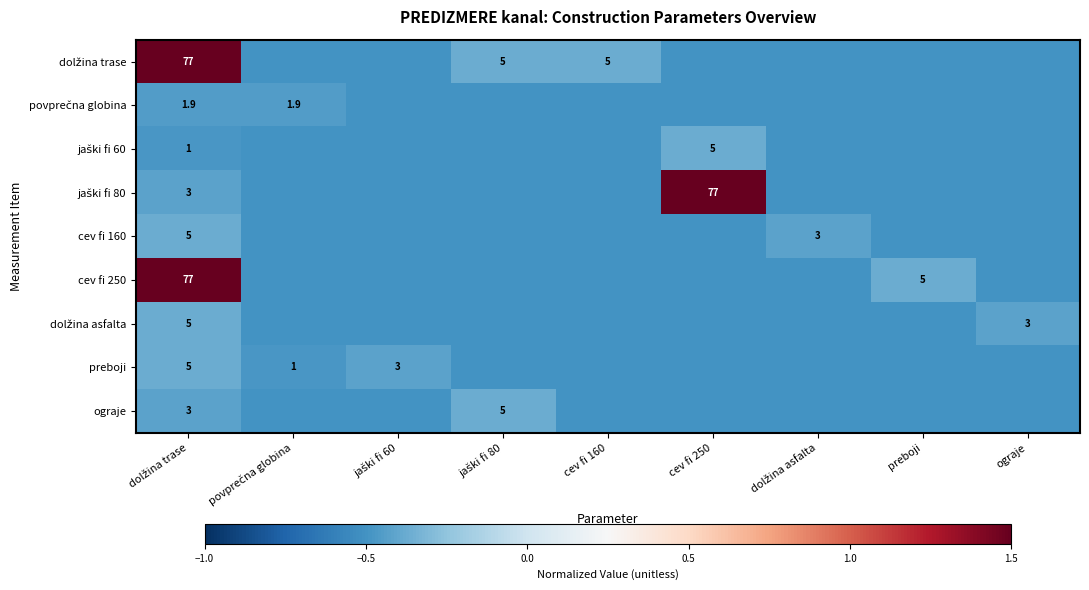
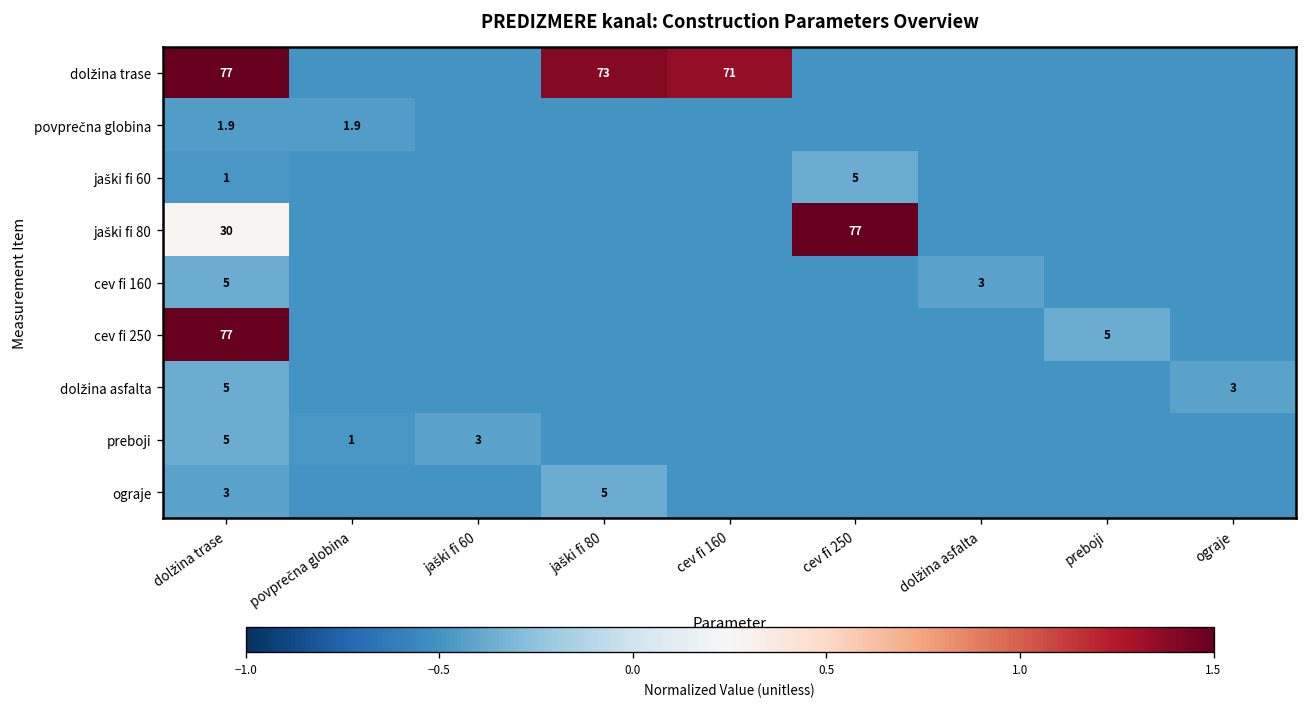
  {
    "dolžina trase": {
      "dolžina trase": 77,
-     "jaški fi 80": 5,
-     "cev fi 160": 5
+     "jaški fi 80": 73,
+     "cev fi 160": 71
    },
    "povprečna globina": {
      "dolžina trase": 1.9,
      "povprečna globina": 1.9
    },
    "jaški fi 60": {
      "dolžina trase": 1,
      "cev fi 250": 5
    },
    "jaški fi 80": {
-     "dolžina trase": 3,
+     "dolžina trase": 30,
      "cev fi 250": 77
    },
    "cev fi 160": {
      "dolžina trase": 5,
      "dolžina asfalta": 3
    },
    "cev fi 250": {
      "dolžina trase": 77,
      "preboji": 5
    },
    "dolžina asfalta": {
      "dolžina trase": 5,
      "ograje": 3
    },
    "preboji": {
      "dolžina trase": 5,
      "povprečna globina": 1,
      "jaški fi 60": 3
    },
    "ograje": {
      "dolžina trase": 3,
      "jaški fi 80": 5
    }
  }
